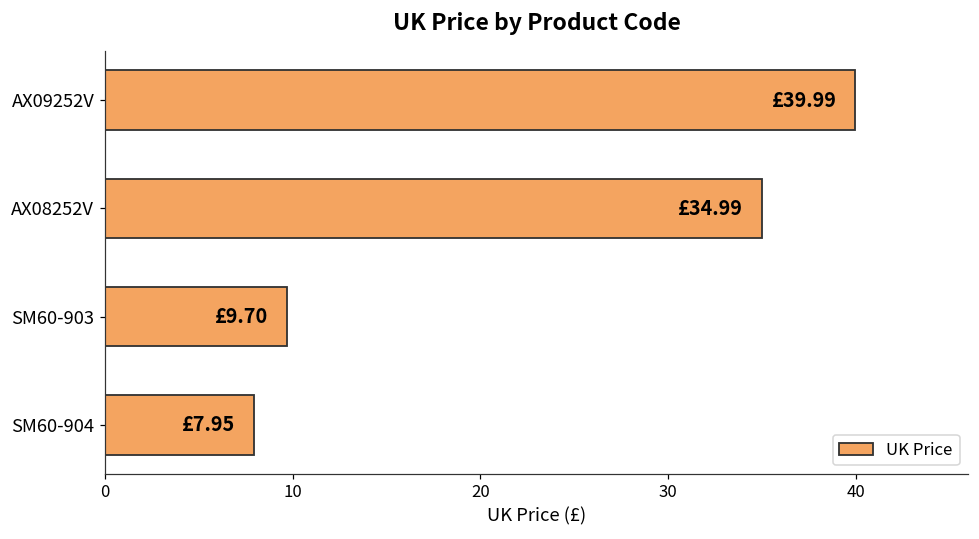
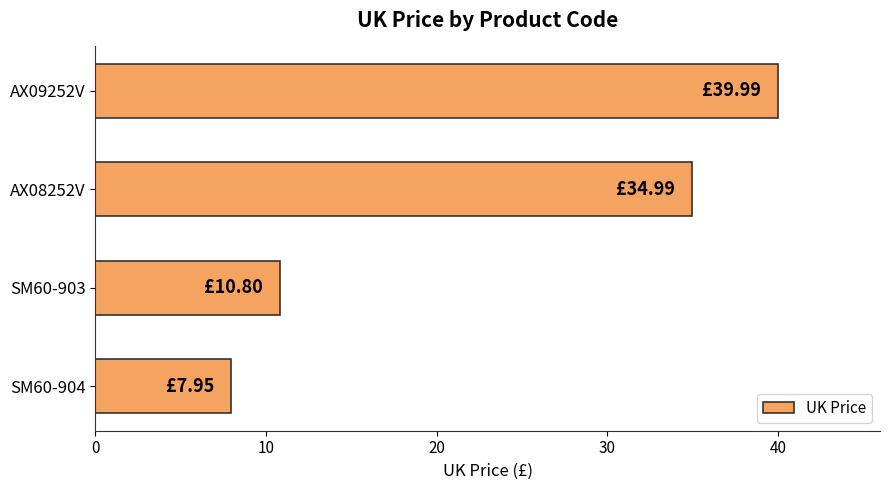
  {
    "AX09252V": "£39.99",
    "AX08252V": "£34.99",
-   "SM60-903": "£9.70",
+   "SM60-903": "£10.80",
    "SM60-904": "£7.95"
  }
